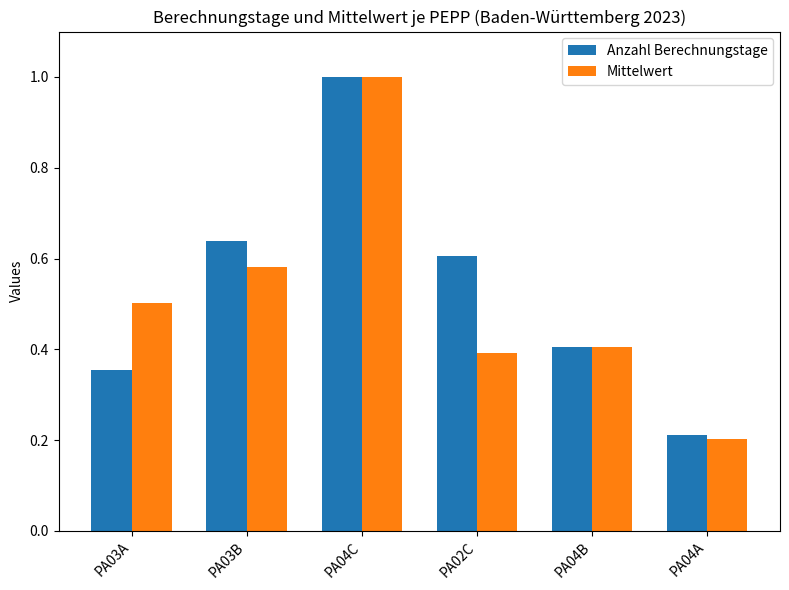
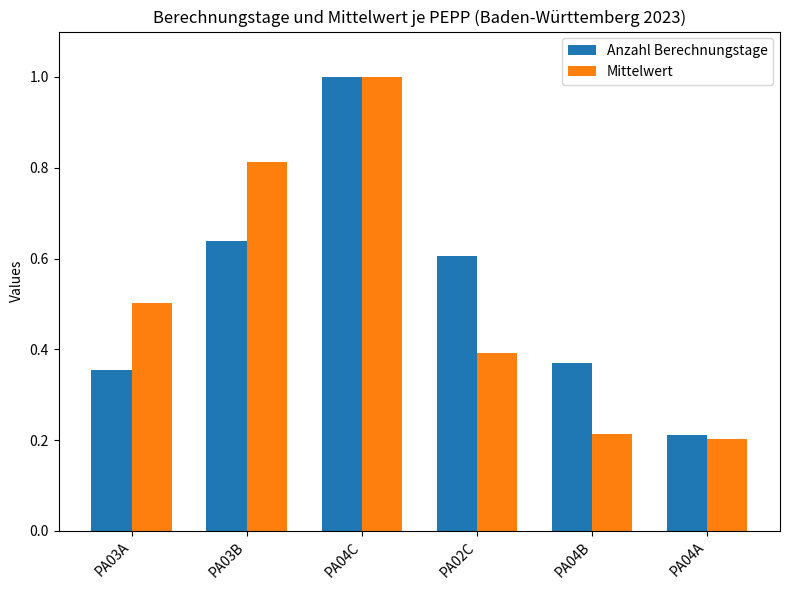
  {
    "Anzahl Berechnungstage": {
      "PA03A": 0.36,
      "PA03B": 0.64,
      "PA04C": 1.00,
      "PA02C": 0.61,
-     "PA04B": 0.41,
+     "PA04B": 0.37,
      "PA04A": 0.21
    },
    "Mittelwert": {
      "PA03A": 0.50,
-     "PA03B": 0.58,
+     "PA03B": 0.81,
      "PA04C": 1.00,
      "PA02C": 0.39,
-     "PA04B": 0.41,
+     "PA04B": 0.21,
      "PA04A": 0.20
    }
  }
